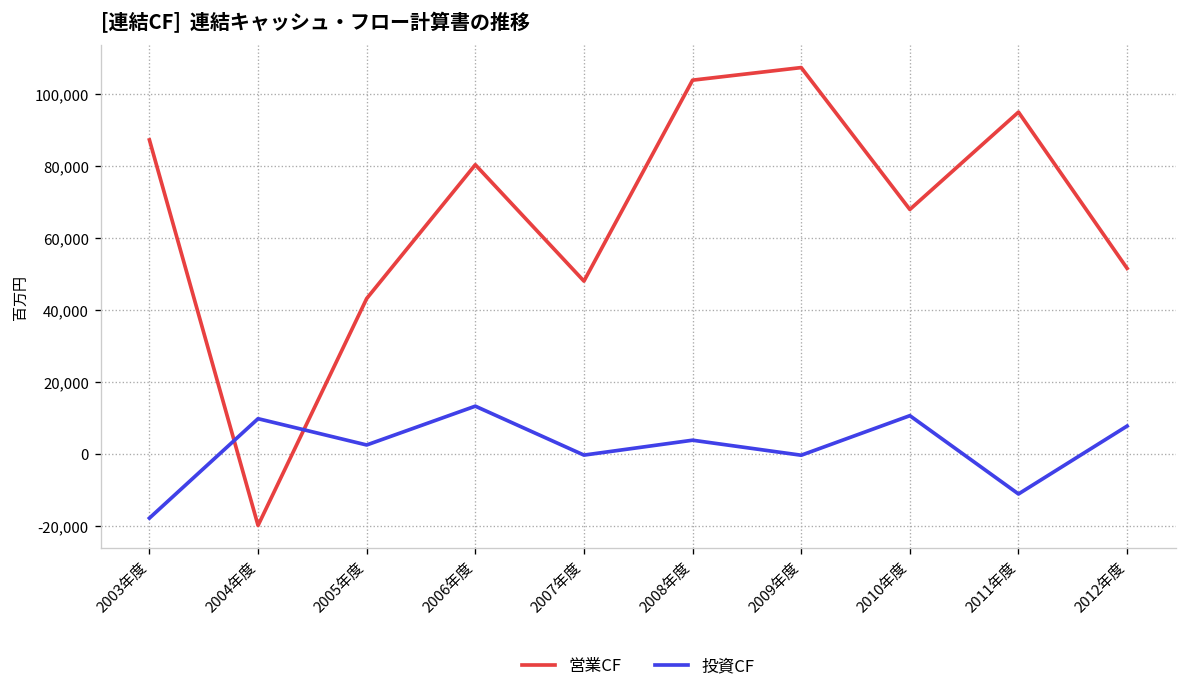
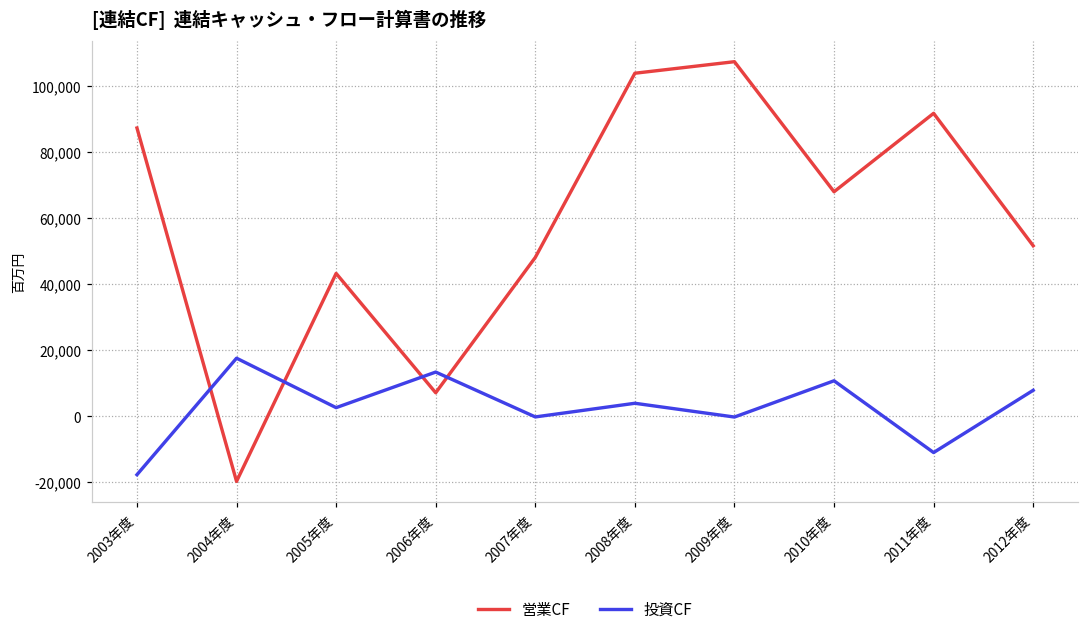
  {
    "営業CF": {
      "2003年度": "87,000",
      "2004年度": "-20,000",
      "2005年度": "43,000",
-     "2006年度": "80,000",
+     "2006年度": "7,000",
      "2007年度": "48,000",
      "2008年度": "104,000",
      "2009年度": "107,000",
      "2010年度": "68,000",
-     "2011年度": "95,000",
+     "2011年度": "92,000",
      "2012年度": "52,000"
    },
    "投資CF": {
      "2003年度": "-18,000",
-     "2004年度": "10,000",
+     "2004年度": "18,000",
      "2005年度": "3,000",
      "2006年度": "13,000",
      "2007年度": "0",
      "2008年度": "4,000",
      "2009年度": "0",
      "2010年度": "11,000",
      "2011年度": "-11,000",
      "2012年度": "8,000"
    }
  }
